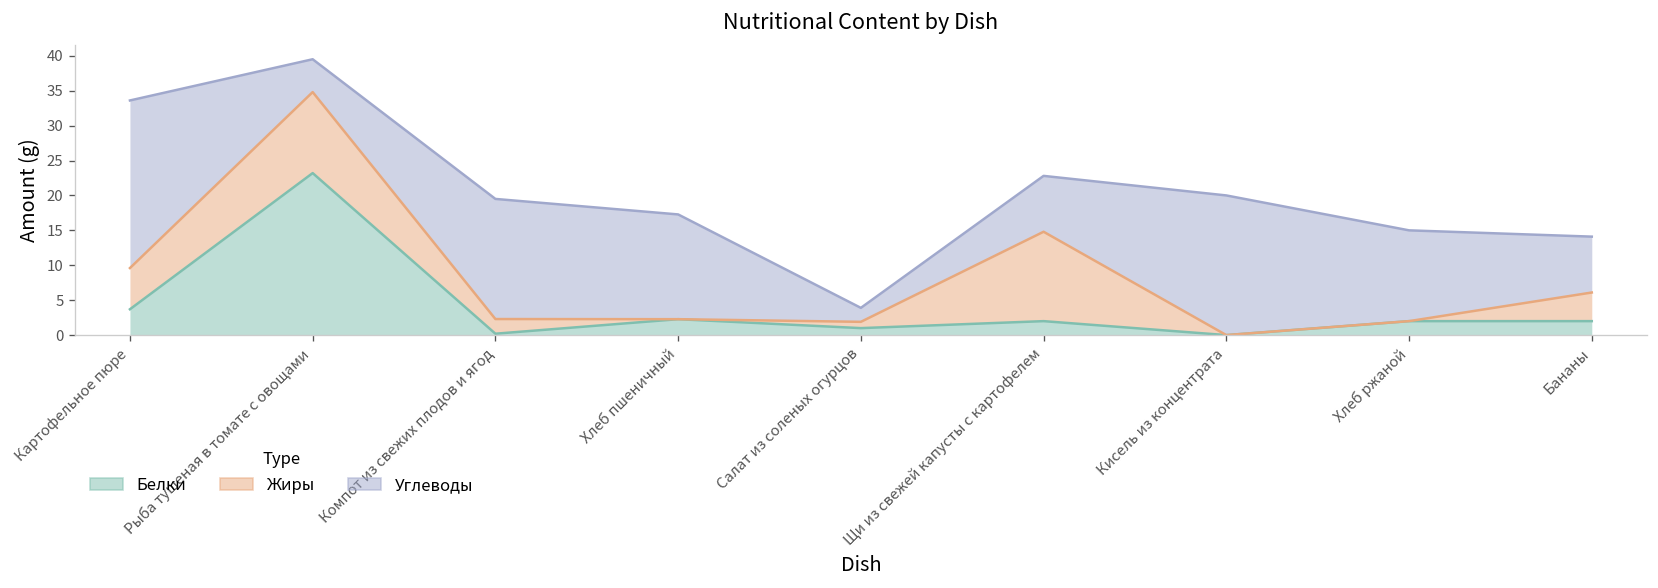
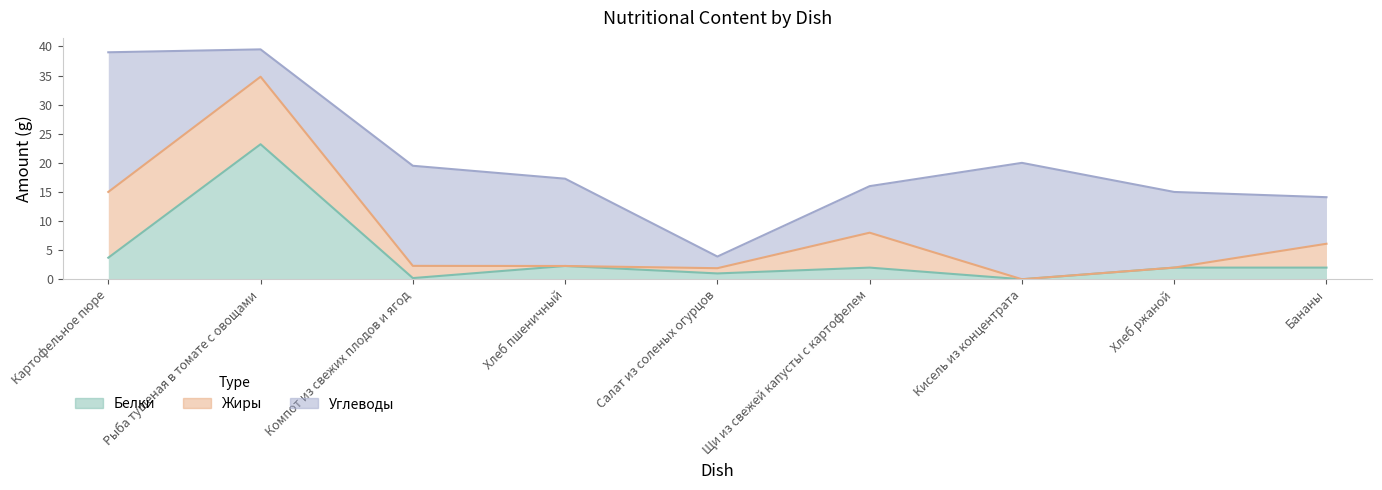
  {
    "Жиры": {
-     "Картофельное пюре": 6,
+     "Картофельное пюре": 11,
      "Рыба тушеная в томате с овощами": 12,
      "Компот из свежих плодов и ягод": 2,
      "Салат из соленых огурцов": 1,
-     "Щи из свежей капусты с картофелем": 13,
+     "Щи из свежей капусты с картофелем": 6,
      "Бананы": 4
    }
  }
